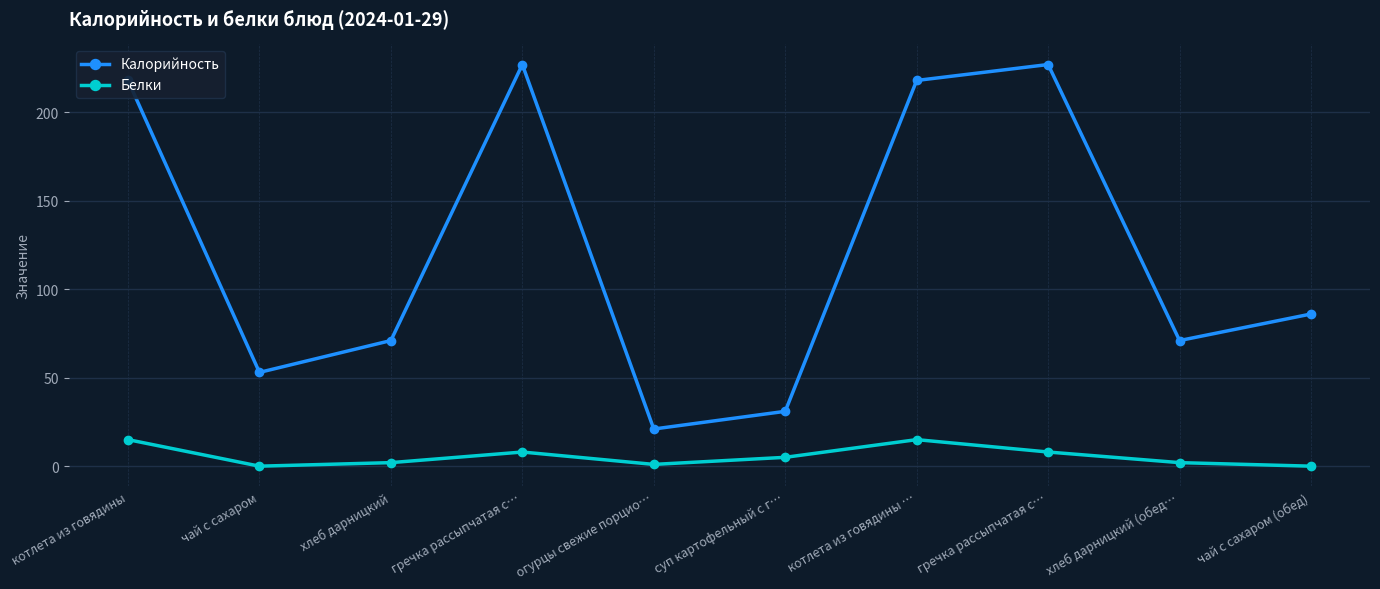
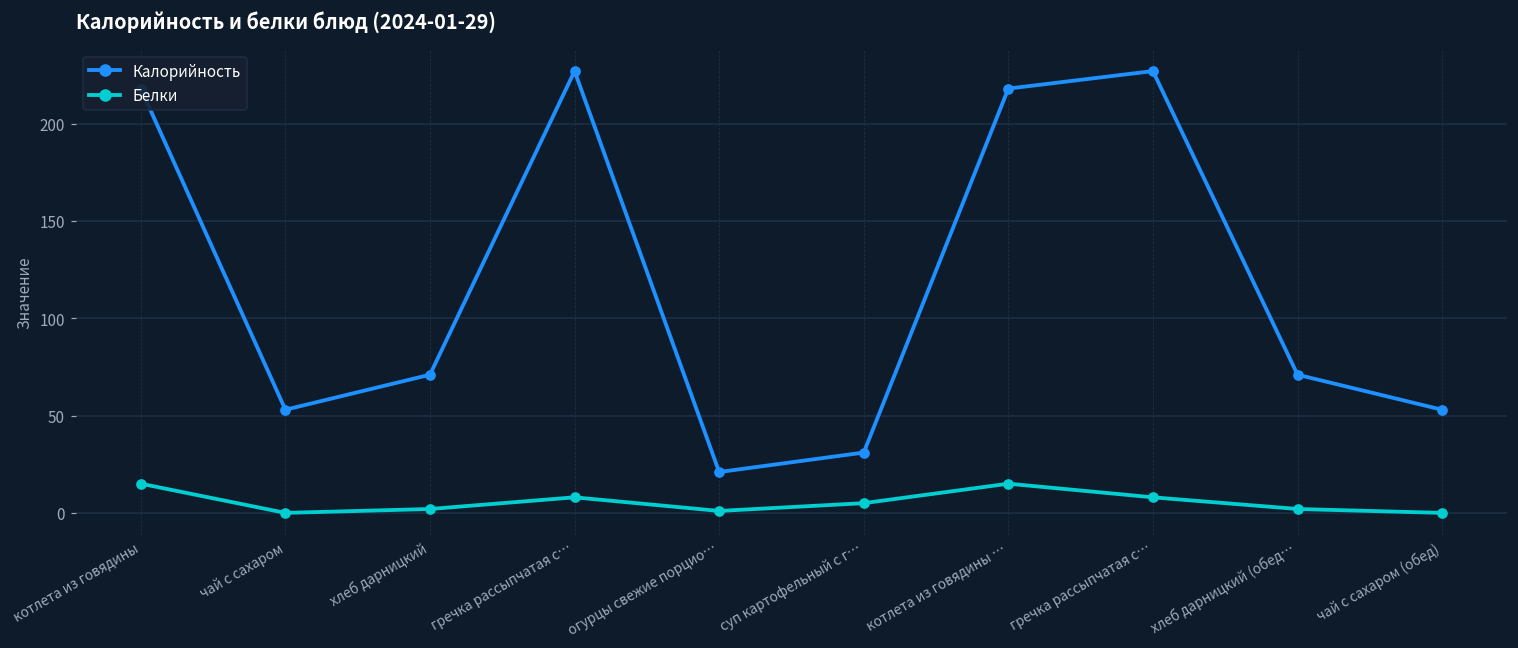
  {
    "Калорийность": {
      "чай с сахаром": 53,
      "хлеб дарницкий": 71,
      "огурцы свежие порцио…": 21,
      "суп картофельный с г…": 31,
      "котлета из говядины …": 218,
      "хлеб дарницкий (обед…": 71,
-     "чай с сахаром (обед)": 86
+     "чай с сахаром (обед)": 53
    },
    "Белки": {
      "котлета из говядины": 15,
      "чай с сахаром": 0,
      "хлеб дарницкий": 2,
      "огурцы свежие порцио…": 1,
      "суп картофельный с г…": 5,
      "котлета из говядины …": 15,
      "хлеб дарницкий (обед…": 2,
      "чай с сахаром (обед)": 0
    }
  }
